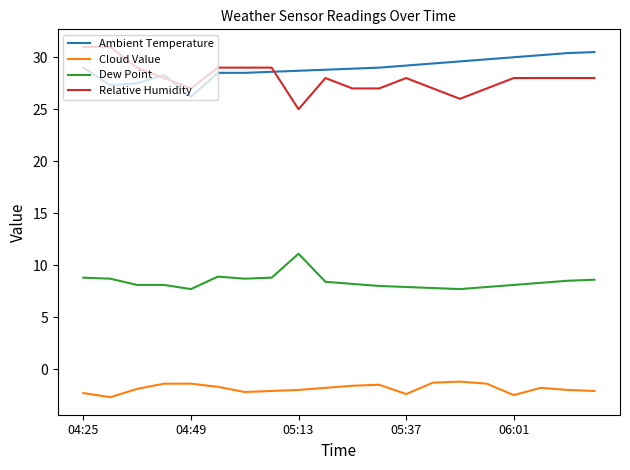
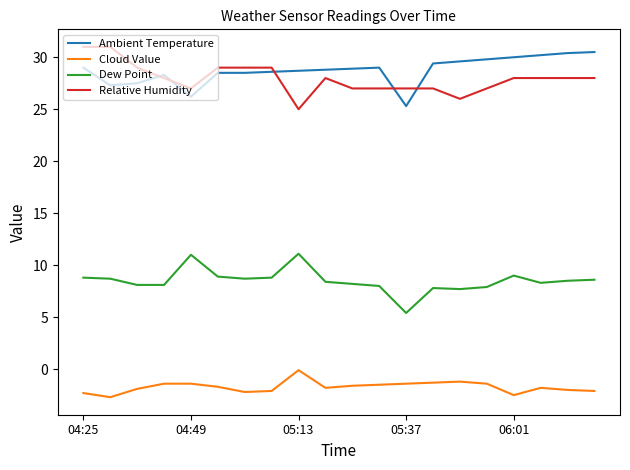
  {
    "Ambient Temperature": {
      "05:13": 28.7,
-     "05:37": 29.2,
+     "05:37": 25.3,
      "06:01": 30.0
    },
    "Cloud Value": {
      "04:25": -2.3,
      "04:49": -1.4,
-     "05:13": -2.0,
-     "05:37": -2.4,
+     "05:13": -0.1,
+     "05:37": -1.4,
      "06:01": -2.5
    },
    "Dew Point": {
      "04:25": 8.8,
-     "04:49": 7.7,
+     "04:49": 11.0,
      "05:13": 11.1,
-     "05:37": 7.9,
-     "06:01": 8.1
+     "05:37": 5.4,
+     "06:01": 9.0
    },
    "Relative Humidity": {
      "05:13": 25,
-     "05:37": 28,
+     "05:37": 27,
      "06:01": 28
    }
  }
